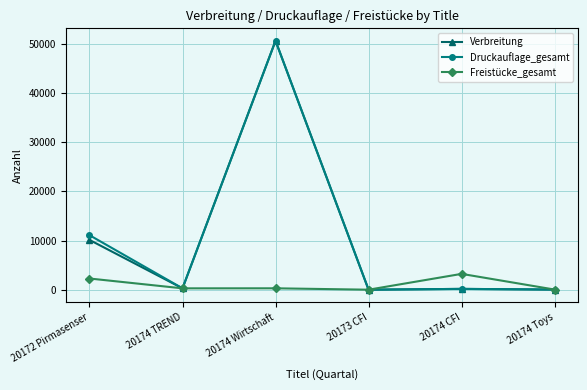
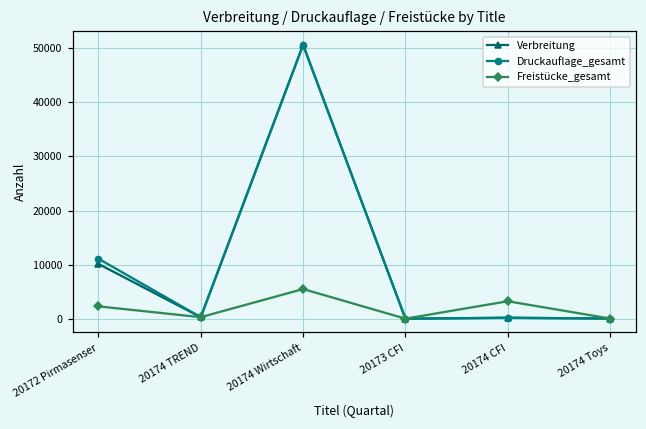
  {
    "Freistücke_gesamt": {
      "20172 Pirmasenser": 2000,
-     "20174 Wirtschaft": 0,
+     "20174 Wirtschaft": 5000,
      "20174 CFI": 3000
    }
  }
